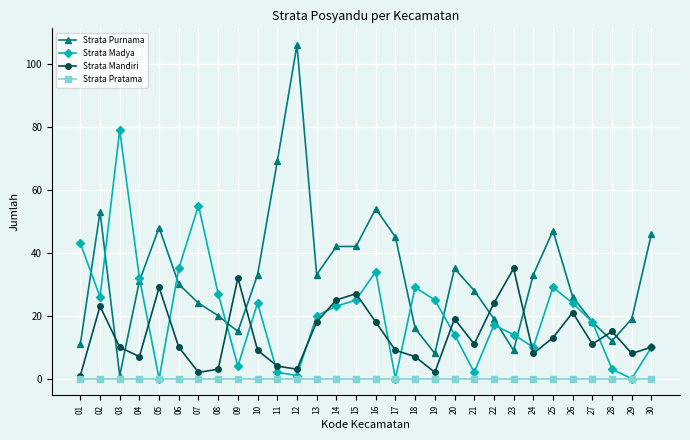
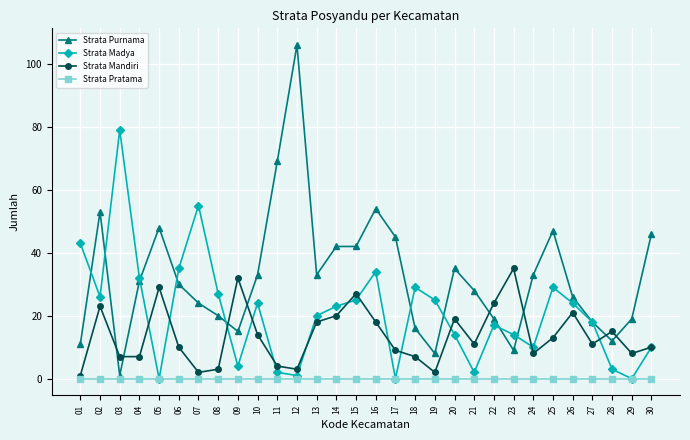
  {
    "Strata Purnama": {
      "01": 11,
      "02": 53,
      "03": 1,
      "04": 31,
      "05": 48,
      "06": 30,
      "07": 24,
      "08": 20,
      "09": 15,
      "10": 33,
      "11": 69,
      "12": 106,
      "13": 33,
      "14": 42,
      "15": 42,
      "16": 54,
      "17": 45,
      "18": 16,
      "19": 8,
      "20": 35,
      "21": 28,
      "22": 19,
      "23": 9,
      "24": 33,
      "25": 47,
      "26": 26,
      "28": 12,
      "29": 19,
      "30": 46
    },
    "Strata Madya": {
      "01": 43,
      "02": 26,
      "03": 79,
      "04": 32,
      "06": 35,
      "07": 55,
      "08": 27,
      "09": 4,
      "10": 24,
      "11": 2,
      "12": 1,
      "13": 20,
      "14": 23,
      "15": 25,
      "16": 34,
      "18": 29,
      "19": 25,
      "20": 14,
      "21": 2,
      "22": 17,
      "23": 14,
      "24": 10,
      "25": 29,
      "26": 24,
      "28": 3
    },
    "Strata Mandiri": {
      "01": 1,
      "02": 23,
-     "03": 10,
+     "03": 7,
      "04": 7,
      "05": 29,
      "06": 10,
      "07": 2,
      "08": 3,
      "09": 32,
-     "10": 9,
+     "10": 14,
      "11": 4,
      "12": 3,
      "13": 18,
-     "14": 25,
+     "14": 20,
      "15": 27,
      "16": 18,
      "17": 9,
      "18": 7,
      "19": 2,
      "20": 19,
      "21": 11,
      "22": 24,
      "23": 35,
      "24": 8,
      "25": 13,
      "26": 21,
      "27": 11,
      "28": 15,
      "29": 8
    },
    "Strata Pratama": {
      "01": 0,
      "02": 0,
      "03": 0,
      "04": 0,
      "06": 0,
      "07": 0,
      "08": 0,
      "09": 0,
      "10": 0,
      "11": 0,
      "12": 0,
      "13": 0,
      "14": 0,
      "15": 0,
      "16": 0,
      "18": 0,
      "19": 0,
      "20": 0,
      "21": 0,
      "22": 0,
      "23": 0,
      "24": 0,
      "25": 0,
      "26": 0,
      "27": 0,
      "28": 0,
      "30": 0
    }
  }
